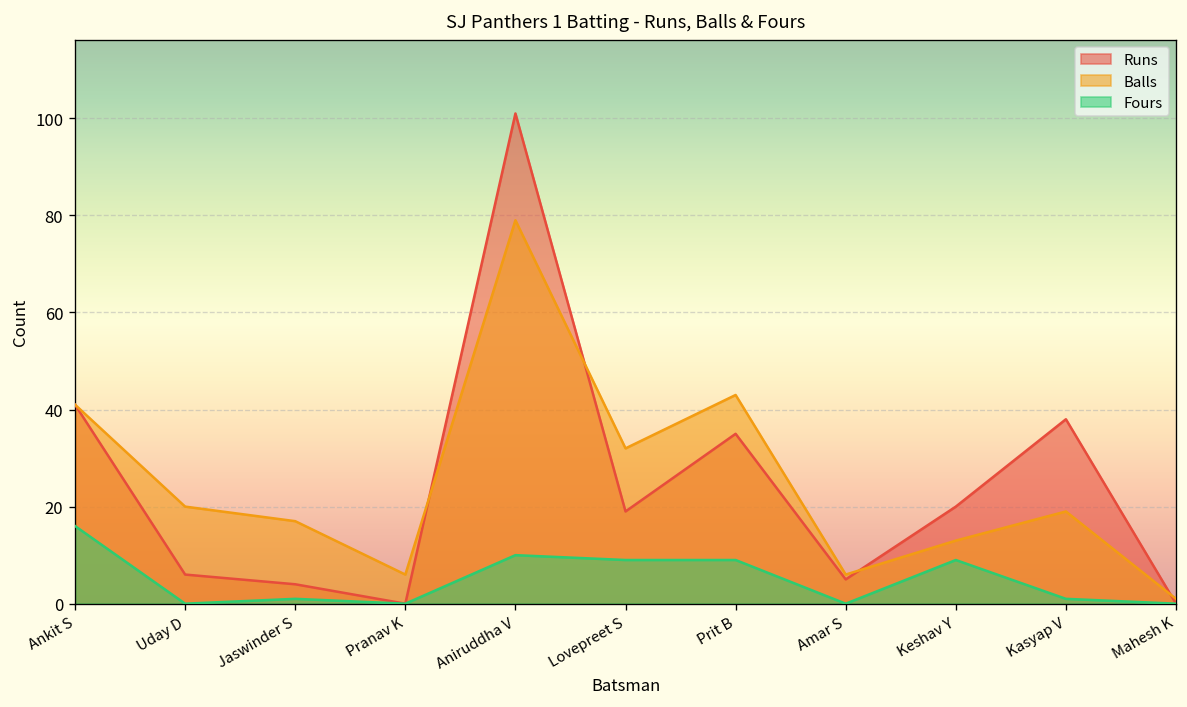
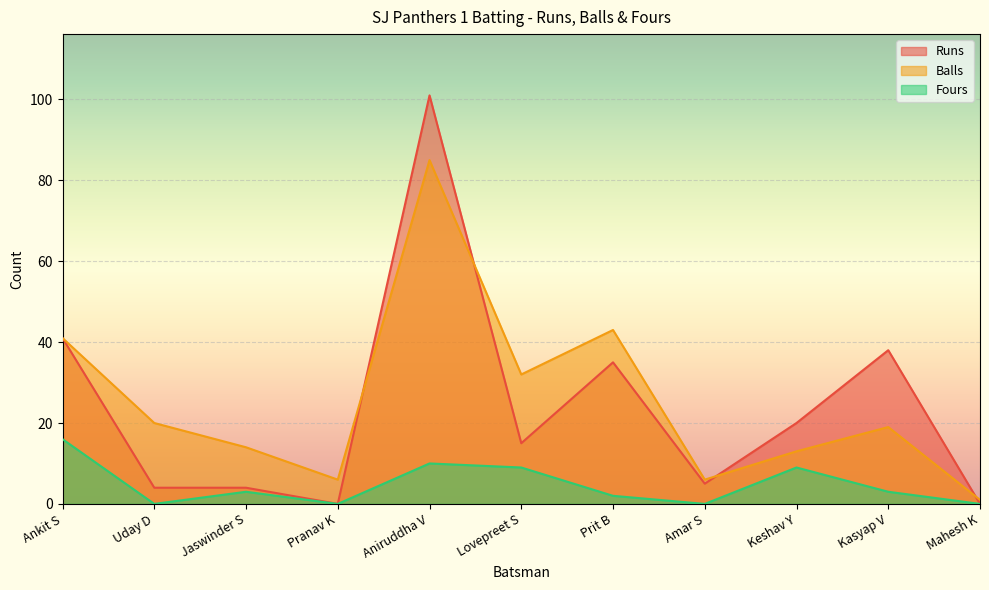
  {
    "Runs": {
-     "Uday D": 6,
+     "Uday D": 4,
      "Jaswinder S": 4,
      "Aniruddha V": 101,
-     "Lovepreet S": 19,
+     "Lovepreet S": 15,
      "Prit B": 35,
      "Amar S": 5,
      "Keshav Y": 20,
      "Kasyap V": 38
    },
    "Balls": {
      "Uday D": 20,
-     "Jaswinder S": 17,
+     "Jaswinder S": 14,
      "Pranav K": 6,
-     "Aniruddha V": 79,
+     "Aniruddha V": 85,
      "Lovepreet S": 32,
      "Prit B": 43,
      "Amar S": 6,
      "Keshav Y": 13,
      "Kasyap V": 19,
      "Mahesh K": 1
    },
    "Fours": {
      "Ankit S": 16,
      "Uday D": 0,
-     "Jaswinder S": 1,
+     "Jaswinder S": 3,
      "Aniruddha V": 10,
      "Lovepreet S": 9,
-     "Prit B": 9,
+     "Prit B": 2,
      "Amar S": 0,
      "Keshav Y": 9,
-     "Kasyap V": 1
+     "Kasyap V": 3
    }
  }
